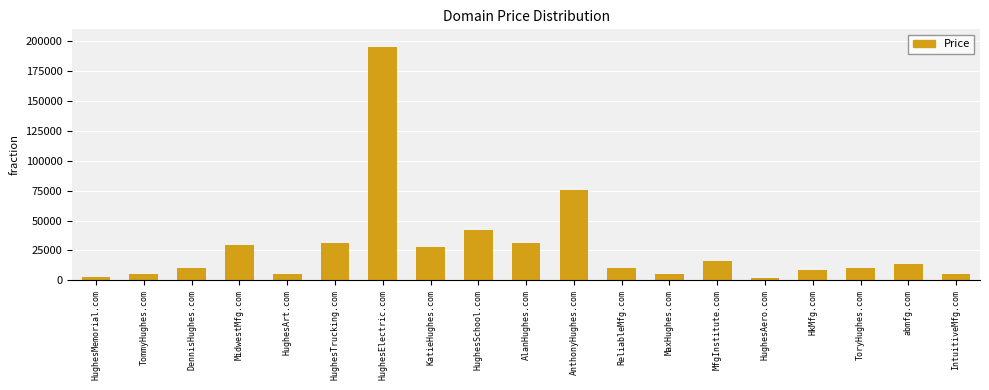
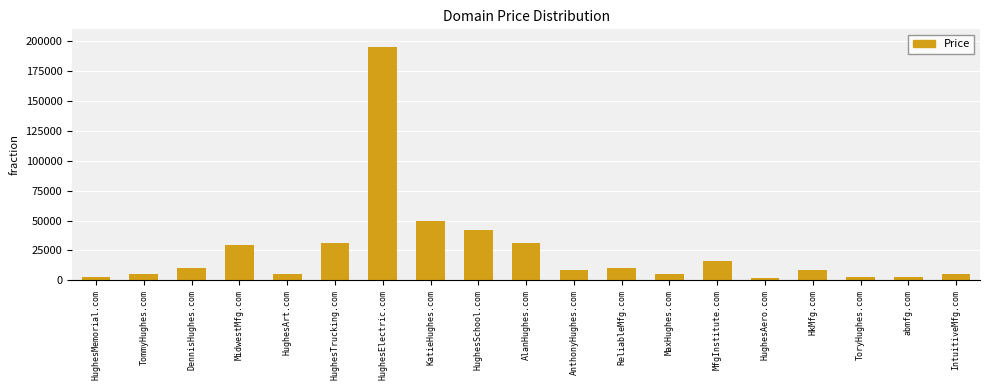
  {
    "HughesMemorial.com": 3000,
    "TommyHughes.com": 5000,
    "DennisHughes.com": 10000,
    "MidwestMfg.com": 30000,
    "HughesArt.com": 5000,
    "HughesTrucking.com": 31000,
    "HughesElectric.com": 195000,
-   "KatieHughes.com": 28000,
+   "KatieHughes.com": 50000,
    "HughesSchool.com": 42000,
    "AlanHughes.com": 32000,
-   "AnthonyHughes.com": 76000,
+   "AnthonyHughes.com": 9000,
    "ReliableMfg.com": 10000,
    "MaxHughes.com": 5000,
    "MfgInstitute.com": 16000,
    "HkMfg.com": 9000,
-   "ToryHughes.com": 10000,
-   "abmfg.com": 14000,
+   "ToryHughes.com": 3000,
+   "abmfg.com": 3000,
    "IntuitiveMfg.com": 5000
  }
